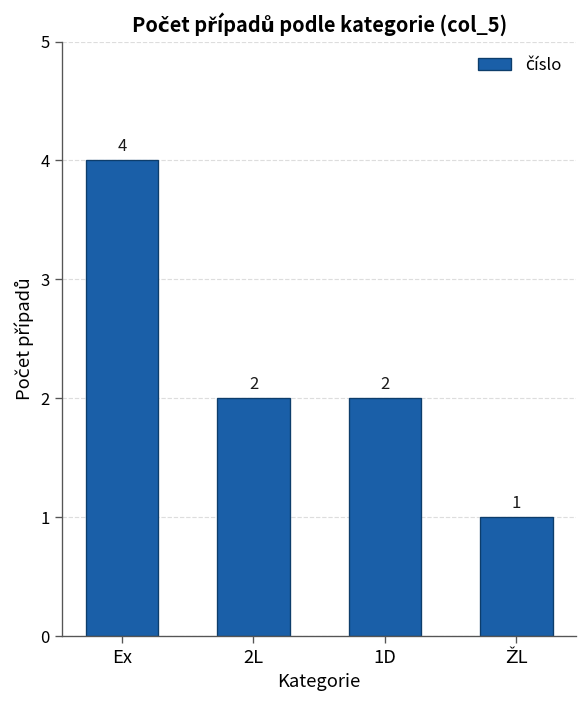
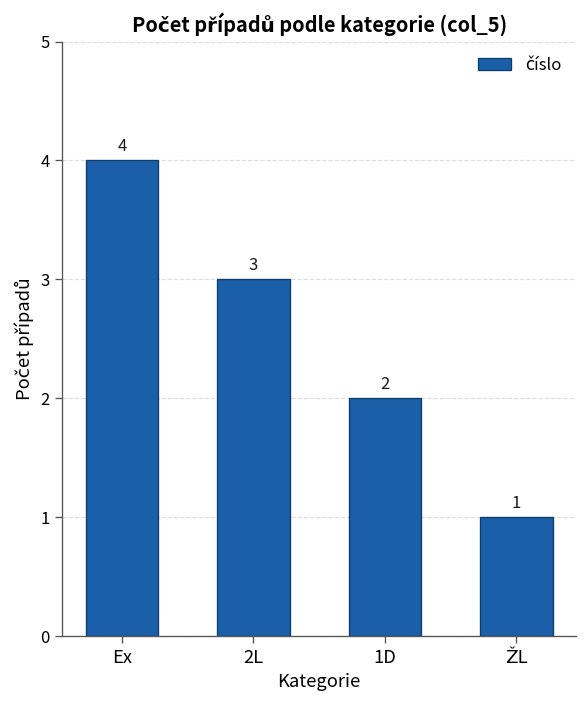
  {
    "Ex": 4,
-   "2L": 2,
+   "2L": 3,
    "1D": 2,
    "ŽL": 1
  }
